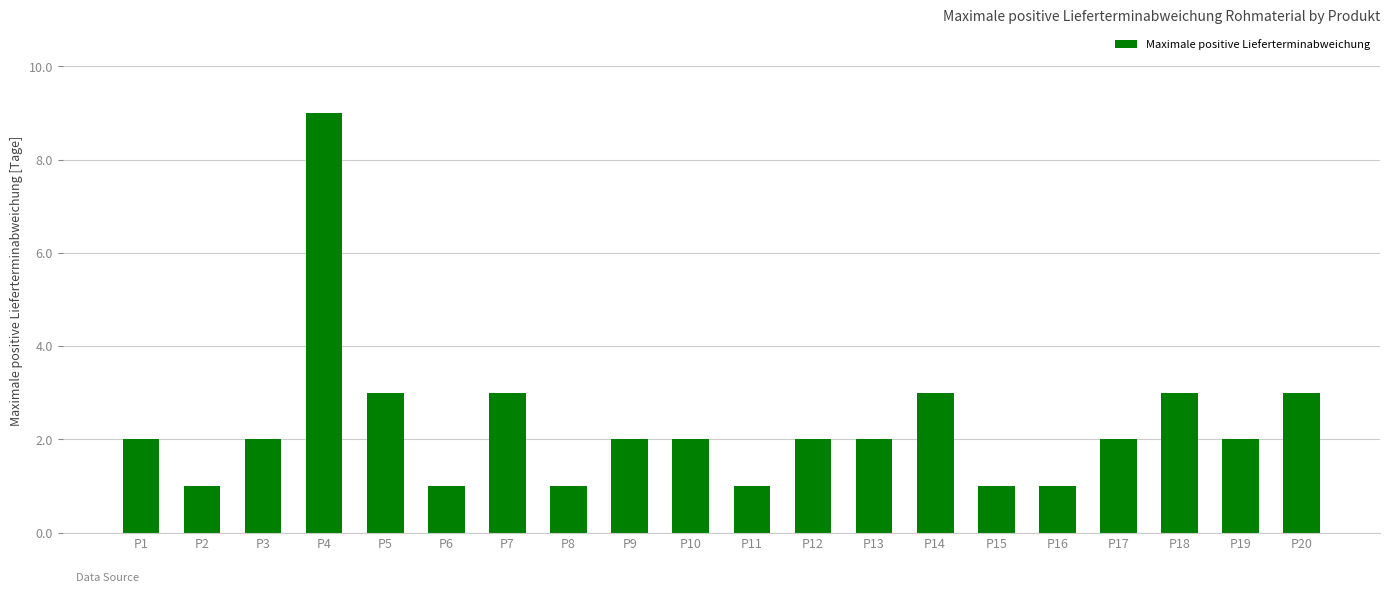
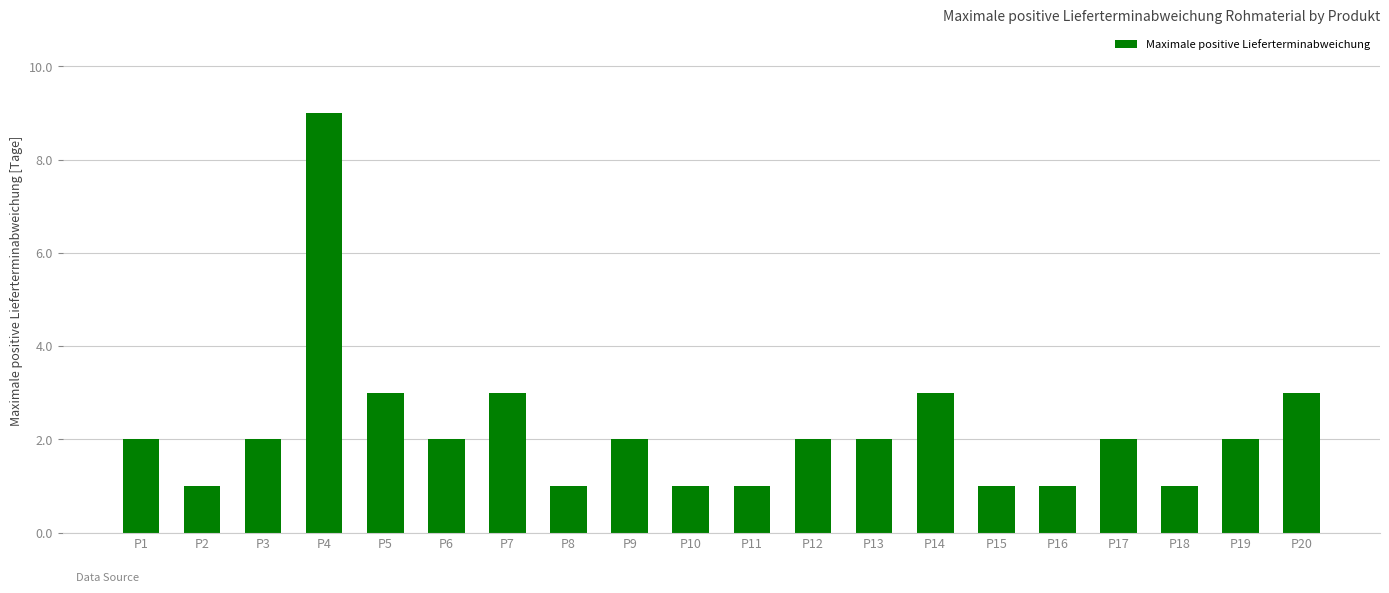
  {
    "P1": 2,
    "P2": 1,
    "P3": 2,
    "P4": 9,
    "P5": 3,
-   "P6": 1,
+   "P6": 2,
    "P7": 3,
    "P8": 1,
    "P9": 2,
-   "P10": 2,
+   "P10": 1,
    "P11": 1,
    "P12": 2,
    "P13": 2,
    "P14": 3,
    "P15": 1,
    "P16": 1,
    "P17": 2,
-   "P18": 3,
+   "P18": 1,
    "P19": 2,
    "P20": 3
  }
